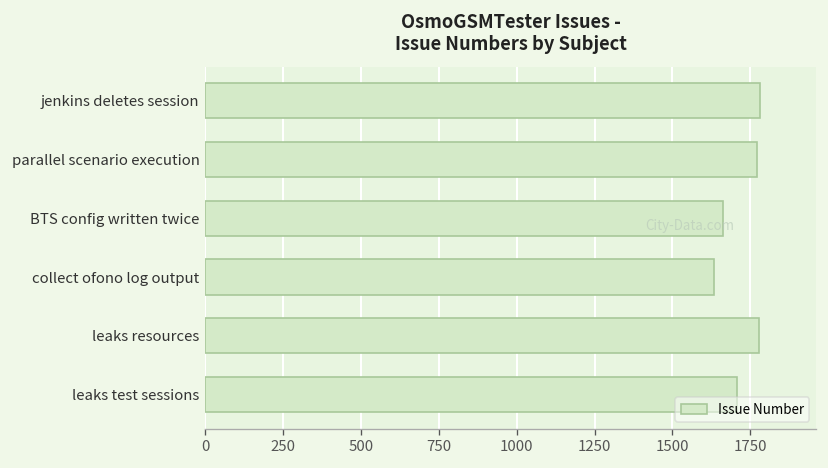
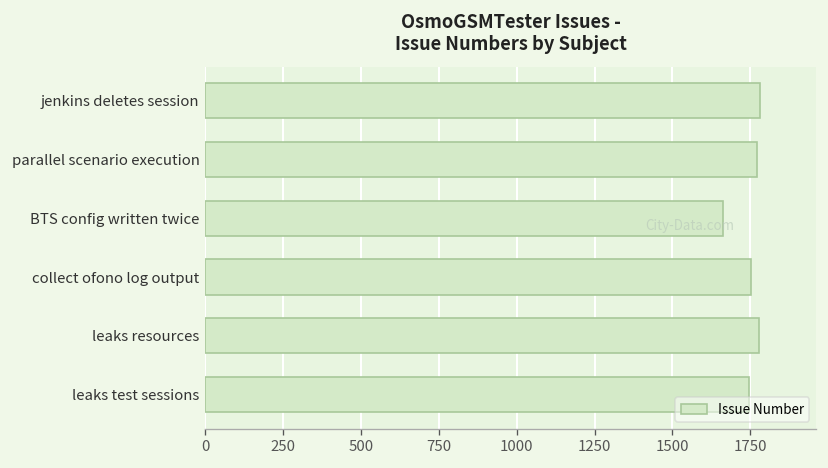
  {
    "jenkins deletes session": 1780,
    "parallel scenario execution": 1770,
    "BTS config written twice": 1660,
-   "collect ofono log output": 1640,
+   "collect ofono log output": 1750,
    "leaks resources": 1780,
-   "leaks test sessions": 1710
+   "leaks test sessions": 1750
  }
